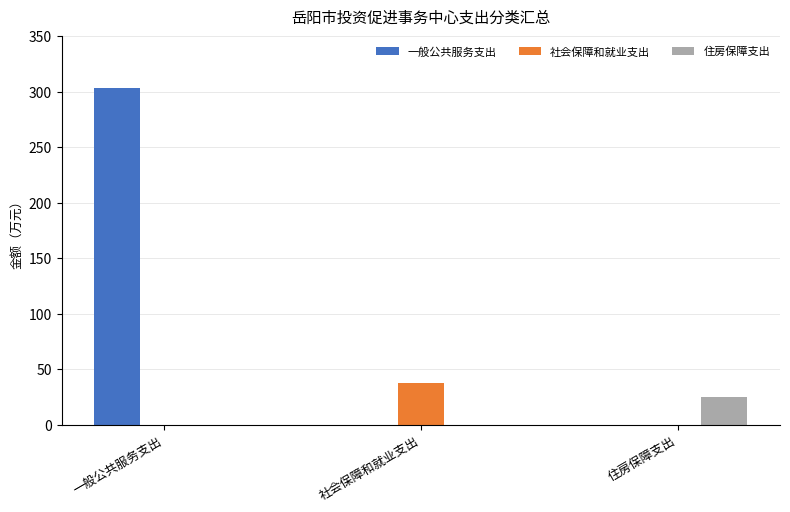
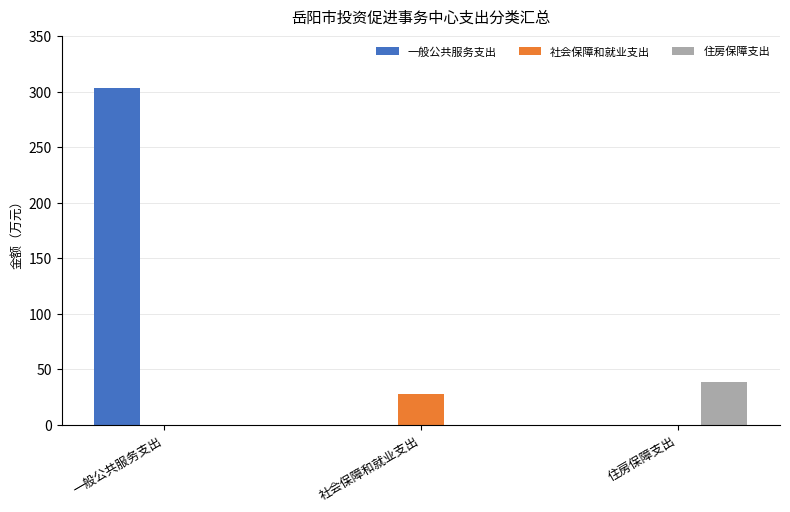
  {
    "一般公共服务支出": {
      "一般公共服务支出": 304,
      "社会保障和就业支出": 0,
      "住房保障支出": 0
    },
    "社会保障和就业支出": {
      "一般公共服务支出": 0,
-     "社会保障和就业支出": 38,
+     "社会保障和就业支出": 28,
      "住房保障支出": 0
    },
    "住房保障支出": {
      "一般公共服务支出": 0,
      "社会保障和就业支出": 0,
-     "住房保障支出": 25
+     "住房保障支出": 38
    }
  }
